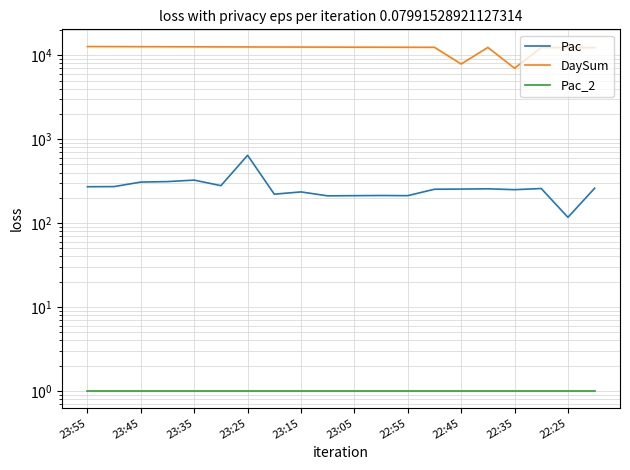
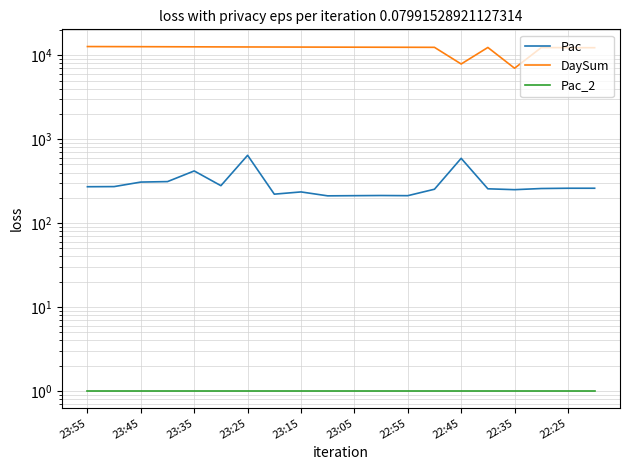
  {
    "Pac": {
      "23:55": 270,
      "23:45": 310,
-     "23:35": 330,
+     "23:35": 400,
      "23:25": 600,
      "23:15": 240,
      "23:05": 210,
      "22:55": 210,
-     "22:45": 250,
+     "22:45": 600,
      "22:35": 250,
-     "22:25": 120
+     "22:25": 260
    },
    "DaySum": {
      "23:55": 13000,
      "23:45": 13000,
      "23:35": 13000,
      "23:25": 13000,
      "23:15": 13000,
      "23:05": 12000,
      "22:55": 12000,
      "22:45": 8000,
      "22:35": 7000
    },
    "Pac_2": {
      "23:55": 1,
      "23:45": 1,
      "23:35": 1,
      "23:25": 1,
      "23:15": 1,
      "23:05": 1,
      "22:55": 1,
      "22:45": 1,
      "22:35": 1,
      "22:25": 1
    }
  }
